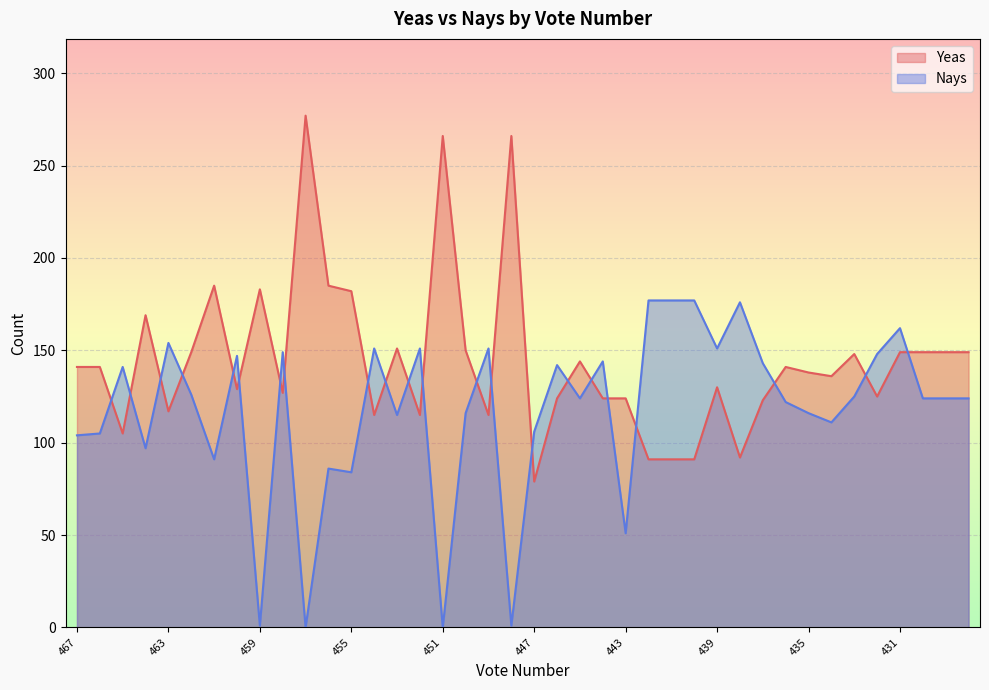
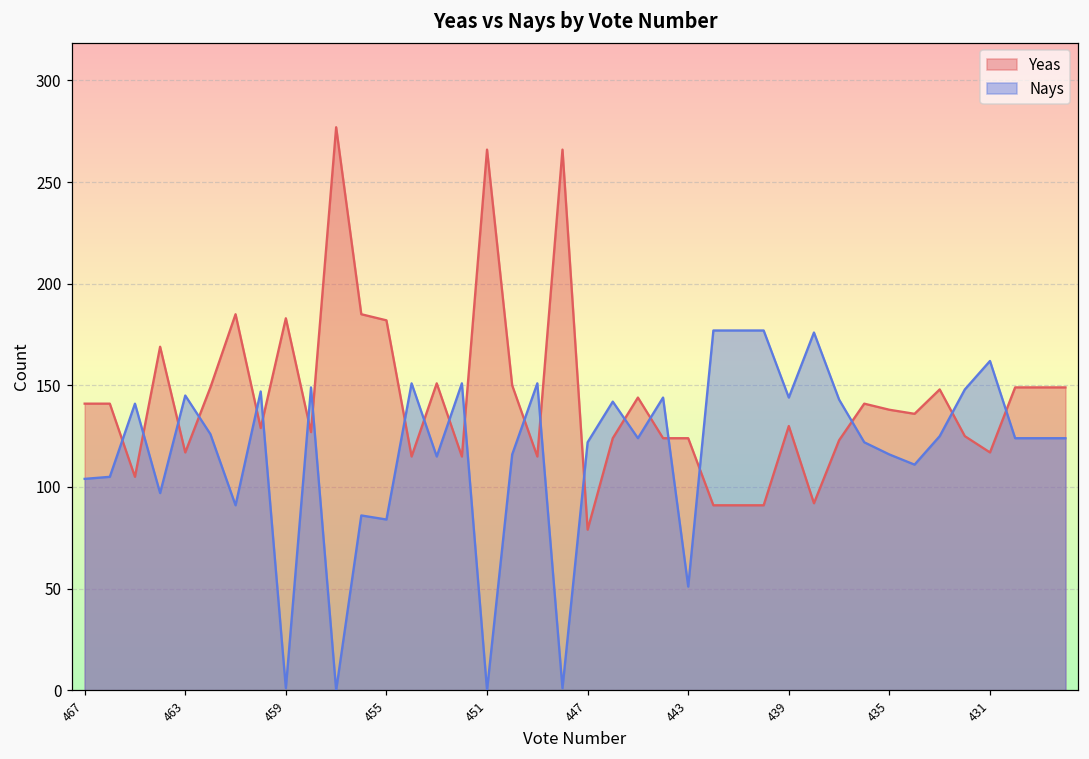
  {
    "Yeas": {
      "467": 141,
      "463": 117,
      "459": 183,
      "455": 182,
      "451": 266,
      "447": 79,
      "443": 124,
      "439": 130,
      "435": 138,
-     "431": 149
+     "431": 117
    },
    "Nays": {
      "467": 104,
-     "463": 154,
+     "463": 145,
      "459": 1,
      "455": 84,
      "451": 0,
-     "447": 106,
+     "447": 122,
      "443": 51,
-     "439": 151,
+     "439": 144,
      "435": 116,
      "431": 162
    }
  }
